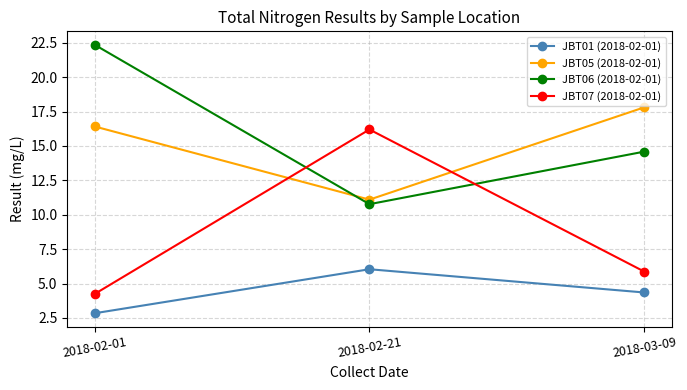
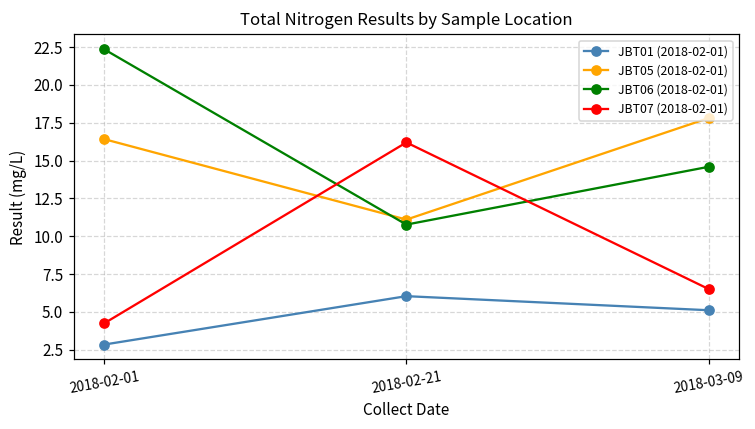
  {
    "JBT01 (2018-02-01)": {
      "2018-02-01": 2.8,
      "2018-02-21": 6.0,
-     "2018-03-09": 4.4
+     "2018-03-09": 5.1
    },
    "JBT05 (2018-02-01)": {
      "2018-02-01": 16.4,
      "2018-02-21": 11.1,
      "2018-03-09": 17.8
    },
    "JBT06 (2018-02-01)": {
      "2018-02-01": 22.4,
      "2018-02-21": 10.8,
      "2018-03-09": 14.6
    },
    "JBT07 (2018-02-01)": {
      "2018-02-01": 4.2,
      "2018-02-21": 16.2,
-     "2018-03-09": 5.9
+     "2018-03-09": 6.5
    }
  }
